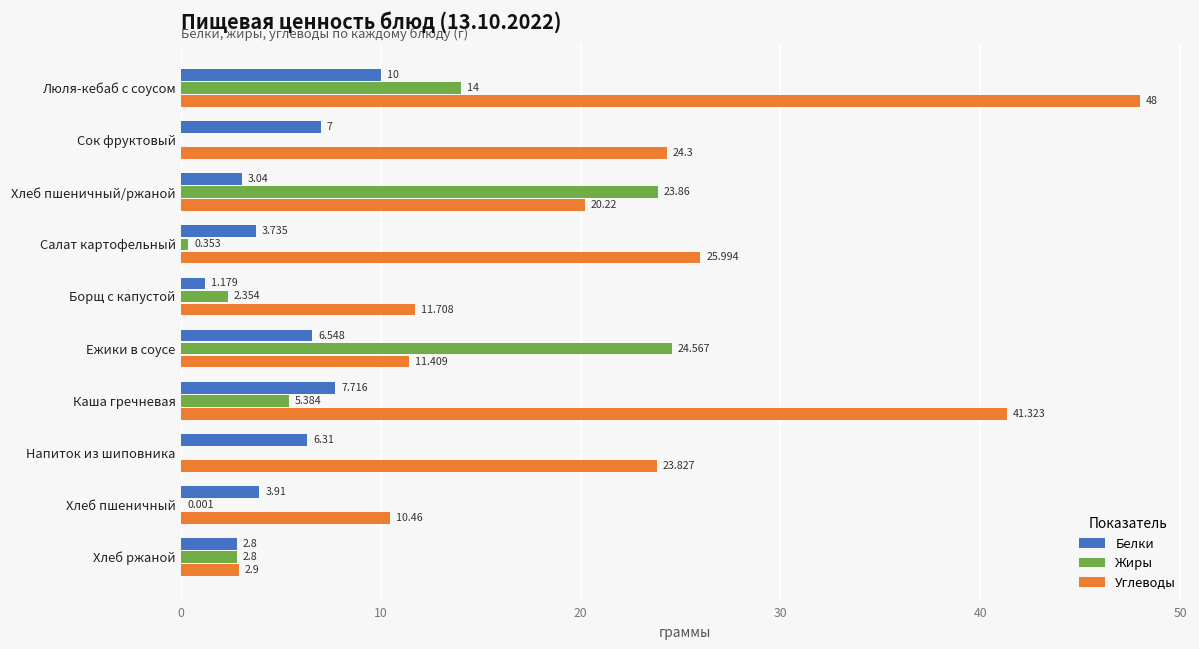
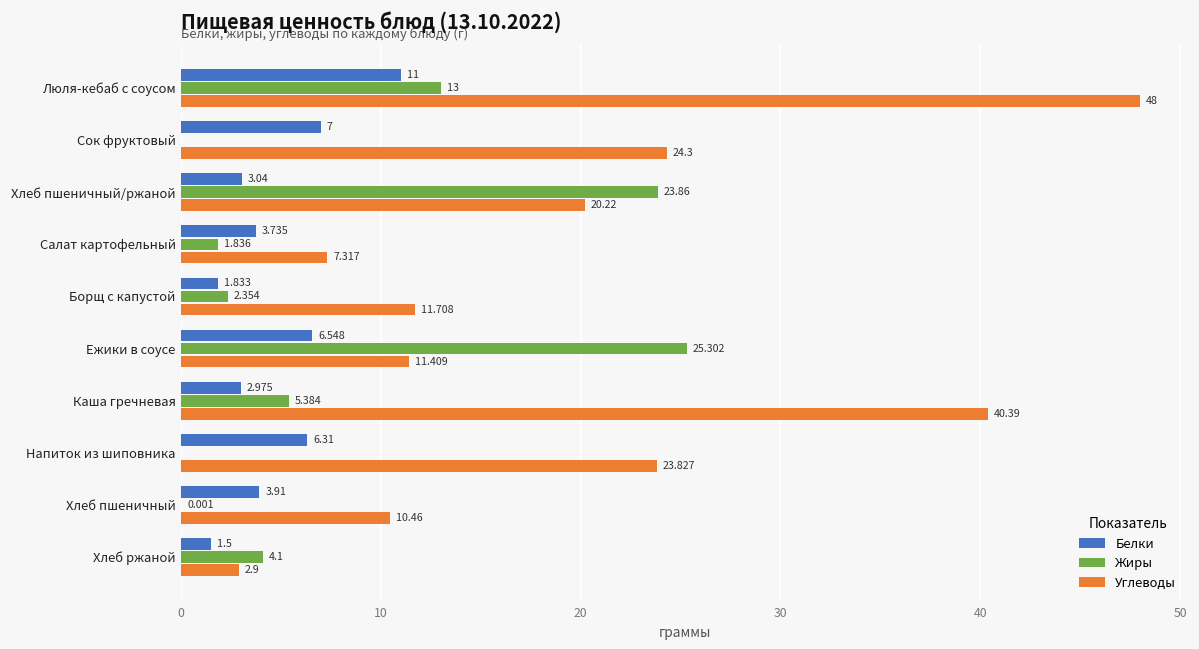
  {
    "Белки": {
-     "Люля-кебаб с соусом": 10,
+     "Люля-кебаб с соусом": 11,
      "Сок фруктовый": 7,
      "Хлеб пшеничный/ржаной": 3.04,
      "Салат картофельный": 3.735,
-     "Борщ с капустой": 1.179,
+     "Борщ с капустой": 1.833,
      "Ежики в соусе": 6.548,
-     "Каша гречневая": 7.716,
+     "Каша гречневая": 2.975,
      "Напиток из шиповника": 6.31,
      "Хлеб пшеничный": 3.91,
-     "Хлеб ржаной": 2.8
+     "Хлеб ржаной": 1.5
    },
    "Жиры": {
-     "Люля-кебаб с соусом": 14,
+     "Люля-кебаб с соусом": 13,
      "Хлеб пшеничный/ржаной": 23.86,
-     "Салат картофельный": 0.353,
+     "Салат картофельный": 1.836,
      "Борщ с капустой": 2.354,
-     "Ежики в соусе": 24.567,
+     "Ежики в соусе": 25.302,
      "Каша гречневая": 5.384,
      "Хлеб пшеничный": 0.001,
-     "Хлеб ржаной": 2.8
+     "Хлеб ржаной": 4.1
    },
    "Углеводы": {
      "Люля-кебаб с соусом": 48,
      "Сок фруктовый": 24.3,
      "Хлеб пшеничный/ржаной": 20.22,
-     "Салат картофельный": 25.994,
+     "Салат картофельный": 7.317,
      "Борщ с капустой": 11.708,
      "Ежики в соусе": 11.409,
-     "Каша гречневая": 41.323,
+     "Каша гречневая": 40.39,
      "Напиток из шиповника": 23.827,
      "Хлеб пшеничный": 10.46,
      "Хлеб ржаной": 2.9
    }
  }
